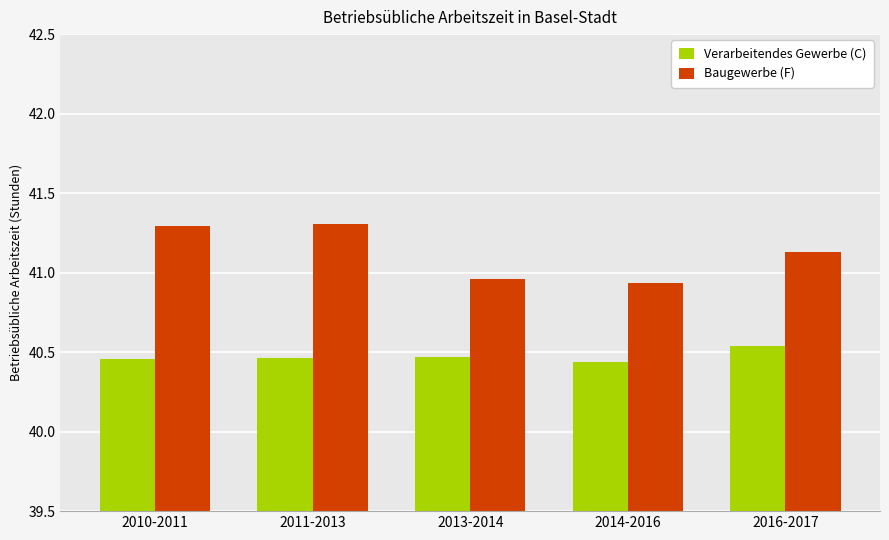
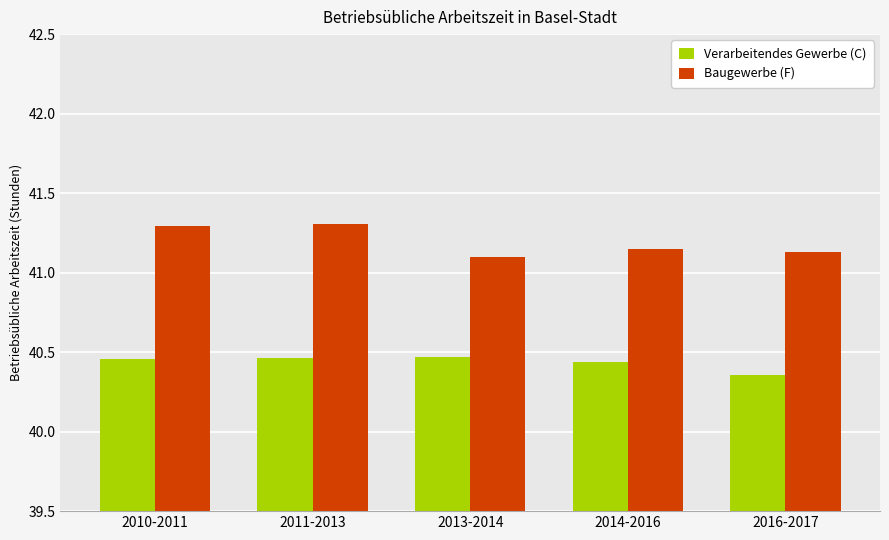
  {
    "Verarbeitendes Gewerbe (C)": {
      "2010-2011": 40.45,
      "2011-2013": 40.46,
      "2013-2014": 40.47,
      "2014-2016": 40.44,
-     "2016-2017": 40.54
+     "2016-2017": 40.36
    },
    "Baugewerbe (F)": {
      "2010-2011": 41.29,
      "2011-2013": 41.30,
-     "2013-2014": 40.96,
-     "2014-2016": 40.93,
+     "2013-2014": 41.10,
+     "2014-2016": 41.15,
      "2016-2017": 41.13
    }
  }
